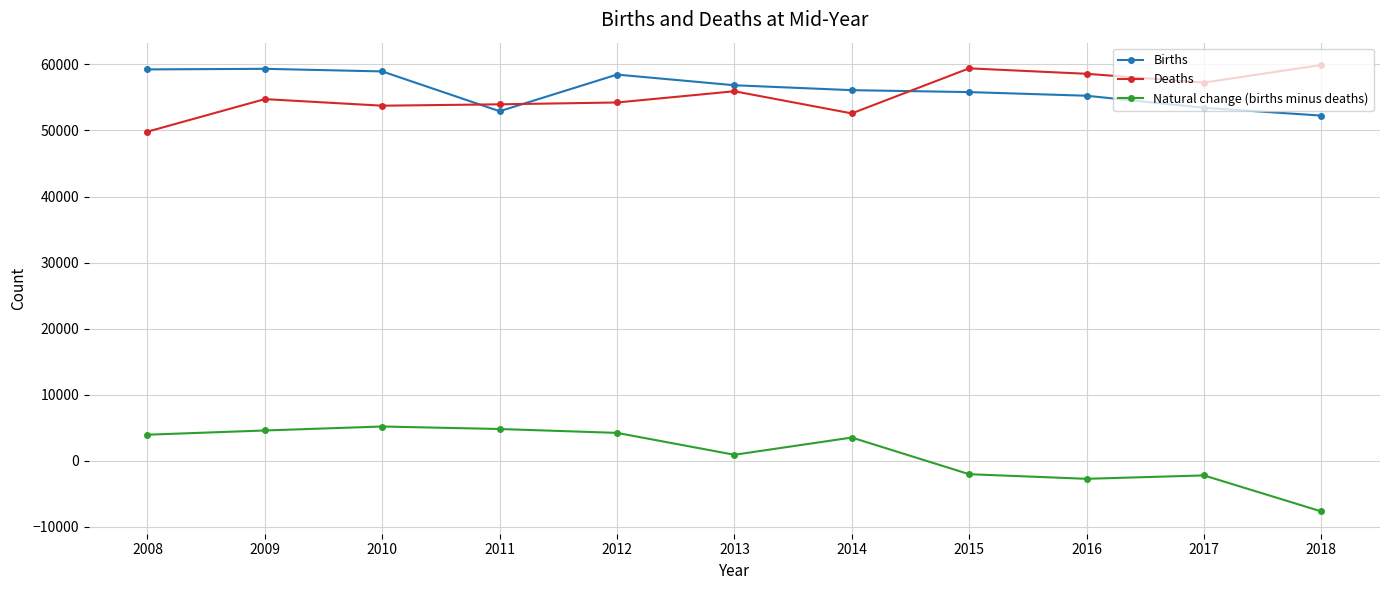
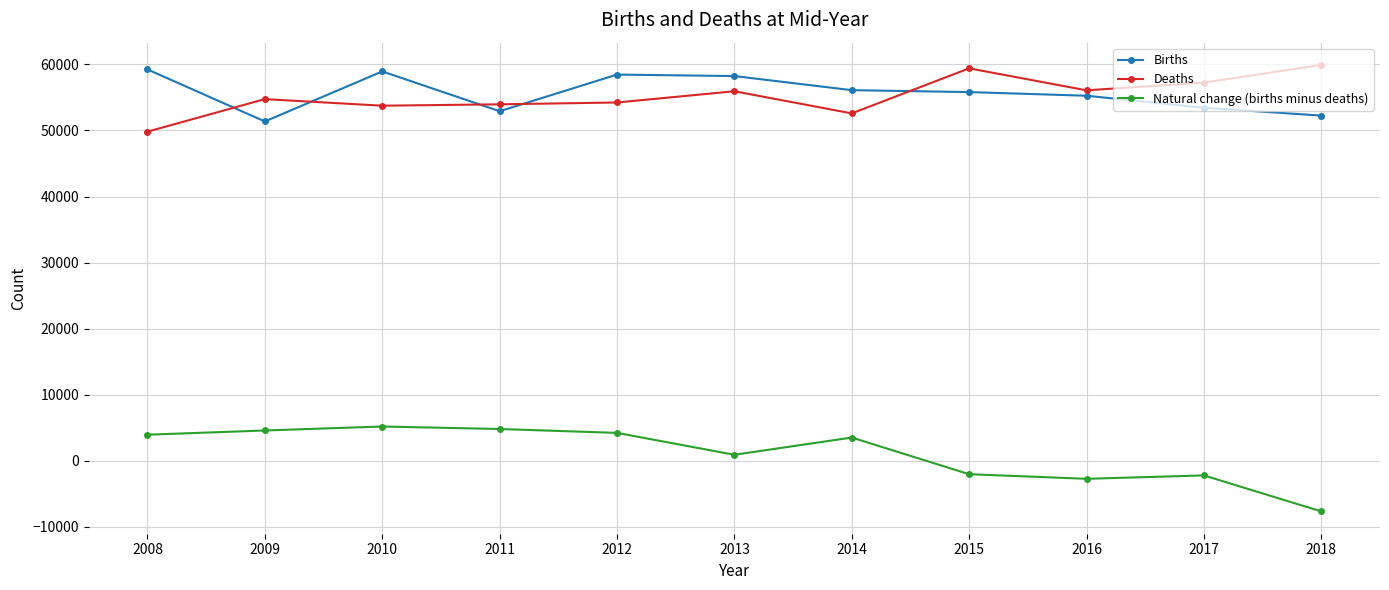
  {
    "Births": {
      "2008": 59000,
-     "2009": 59000,
+     "2009": 51000,
      "2010": 59000,
      "2011": 53000,
      "2012": 58000,
-     "2013": 57000,
+     "2013": 58000,
      "2014": 56000,
      "2015": 56000,
      "2016": 55000,
      "2018": 52000
    },
    "Deaths": {
      "2008": 50000,
      "2009": 55000,
      "2010": 54000,
      "2011": 54000,
      "2012": 54000,
      "2013": 56000,
      "2014": 53000,
      "2015": 59000,
-     "2016": 59000
+     "2016": 56000
    },
    "Natural change (births minus deaths)": {
      "2008": 4000,
      "2009": 5000,
      "2010": 5000,
      "2011": 5000,
      "2012": 4000,
      "2013": 1000,
      "2014": 4000,
      "2015": -2000,
      "2016": -3000,
      "2017": -2000,
      "2018": -8000
    }
  }
